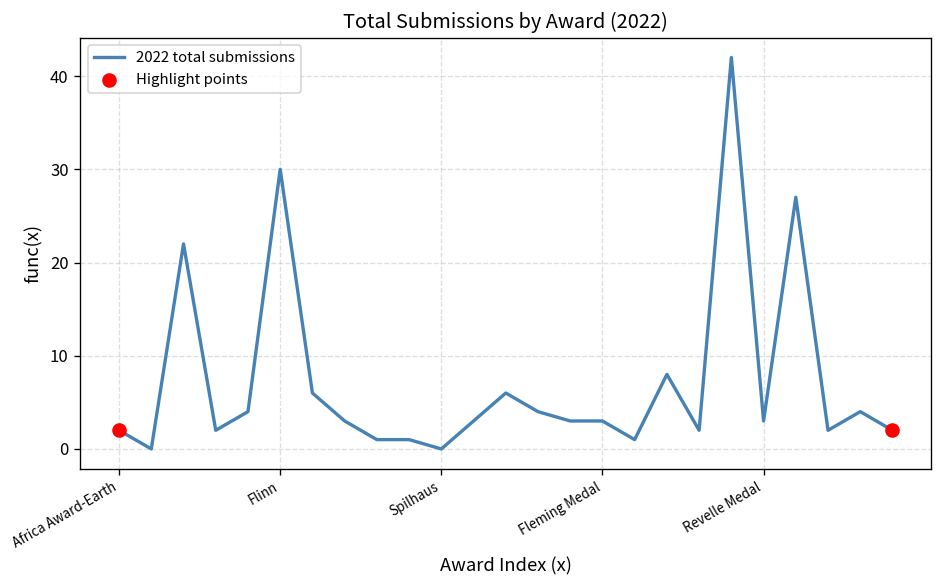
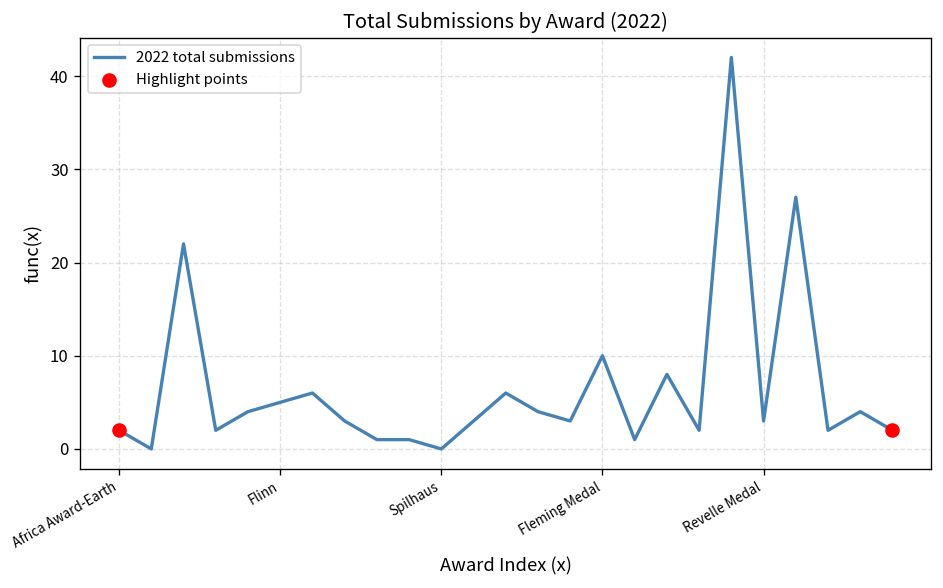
  {
    "2022 total submissions": {
-     "Flinn": 30,
+     "Flinn": 5,
      "Spilhaus": 0,
-     "Fleming Medal": 3,
+     "Fleming Medal": 10,
      "Revelle Medal": 3
    }
  }
